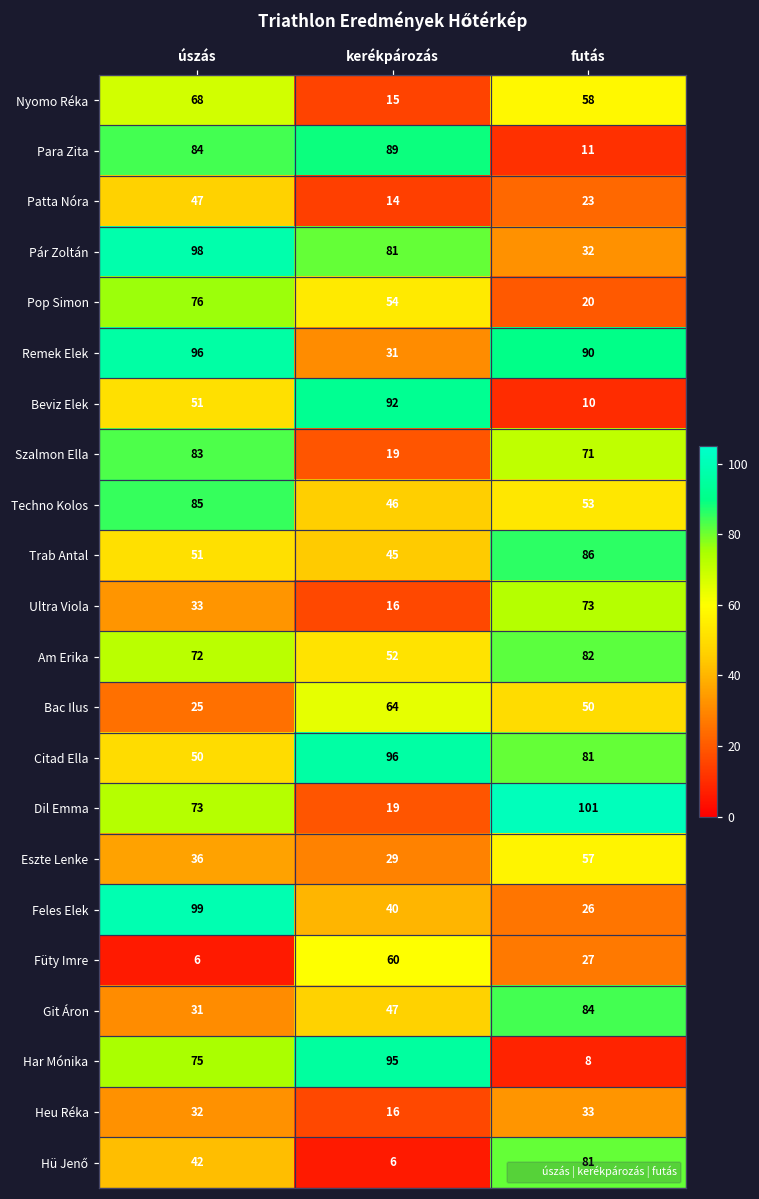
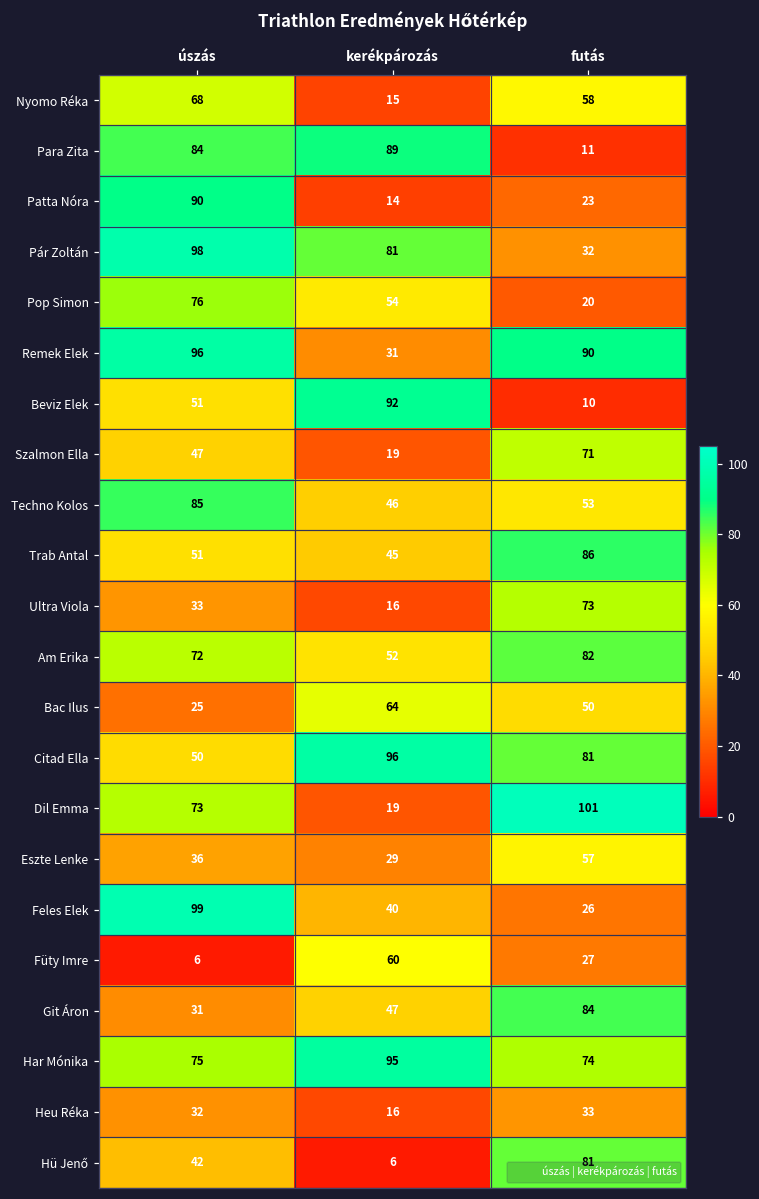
  {
    "Nyomo Réka": {
      "úszás": 68,
      "kerékpározás": 15,
      "futás": 58
    },
    "Para Zita": {
      "úszás": 84,
      "kerékpározás": 89,
      "futás": 11
    },
    "Patta Nóra": {
-     "úszás": 47,
+     "úszás": 90,
      "kerékpározás": 14,
      "futás": 23
    },
    "Pár Zoltán": {
      "úszás": 98,
      "kerékpározás": 81,
      "futás": 32
    },
    "Pop Simon": {
      "úszás": 76,
      "kerékpározás": 54,
      "futás": 20
    },
    "Remek Elek": {
      "úszás": 96,
      "kerékpározás": 31,
      "futás": 90
    },
    "Beviz Elek": {
      "úszás": 51,
      "kerékpározás": 92,
      "futás": 10
    },
    "Szalmon Ella": {
-     "úszás": 83,
+     "úszás": 47,
      "kerékpározás": 19,
      "futás": 71
    },
    "Techno Kolos": {
      "úszás": 85,
      "kerékpározás": 46,
      "futás": 53
    },
    "Trab Antal": {
      "úszás": 51,
      "kerékpározás": 45,
      "futás": 86
    },
    "Ultra Viola": {
      "úszás": 33,
      "kerékpározás": 16,
      "futás": 73
    },
    "Am Erika": {
      "úszás": 72,
      "kerékpározás": 52,
      "futás": 82
    },
    "Bac Ilus": {
      "úszás": 25,
      "kerékpározás": 64,
      "futás": 50
    },
    "Citad Ella": {
      "úszás": 50,
      "kerékpározás": 96,
      "futás": 81
    },
    "Dil Emma": {
      "úszás": 73,
      "kerékpározás": 19,
      "futás": 101
    },
    "Eszte Lenke": {
      "úszás": 36,
      "kerékpározás": 29,
      "futás": 57
    },
    "Feles Elek": {
      "úszás": 99,
      "kerékpározás": 40,
      "futás": 26
    },
    "Füty Imre": {
      "úszás": 6,
      "kerékpározás": 60,
      "futás": 27
    },
    "Git Áron": {
      "úszás": 31,
      "kerékpározás": 47,
      "futás": 84
    },
    "Har Mónika": {
      "úszás": 75,
      "kerékpározás": 95,
-     "futás": 8
+     "futás": 74
    },
    "Heu Réka": {
      "úszás": 32,
      "kerékpározás": 16,
      "futás": 33
    },
    "Hü Jenő": {
      "úszás": 42,
      "kerékpározás": 6
    }
  }
